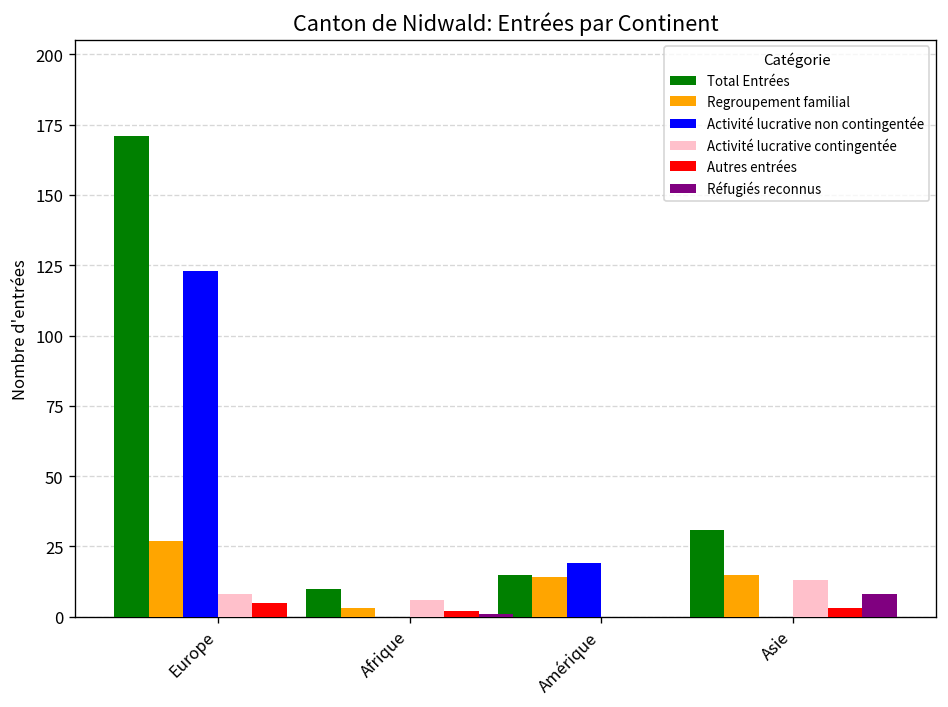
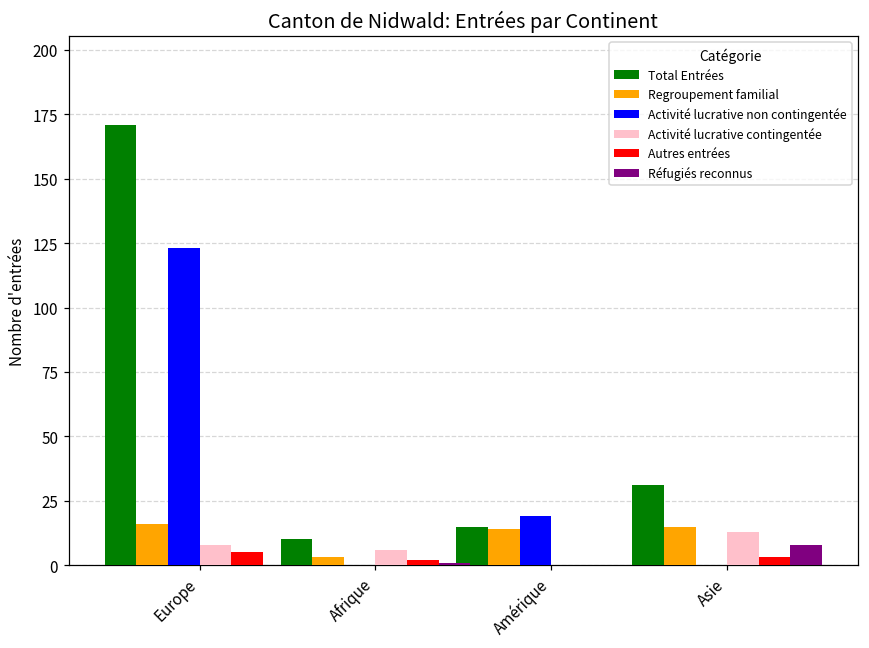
  {
    "Total Entrées": {
      "Europe": 171,
      "Afrique": 10,
      "Amérique": 15,
      "Asie": 31
    },
    "Regroupement familial": {
-     "Europe": 27,
+     "Europe": 16,
      "Afrique": 3,
      "Amérique": 14,
      "Asie": 15
    },
    "Activité lucrative non contingentée": {
      "Europe": 123,
      "Afrique": 0,
      "Amérique": 19,
      "Asie": 0
    },
    "Activité lucrative contingentée": {
      "Europe": 8,
      "Afrique": 6,
      "Amérique": 0,
      "Asie": 13
    },
    "Autres entrées": {
      "Europe": 5,
      "Afrique": 2,
      "Amérique": 0,
      "Asie": 3
    },
    "Réfugiés reconnus": {
      "Europe": 0,
      "Amérique": 0,
      "Asie": 8
    }
  }
